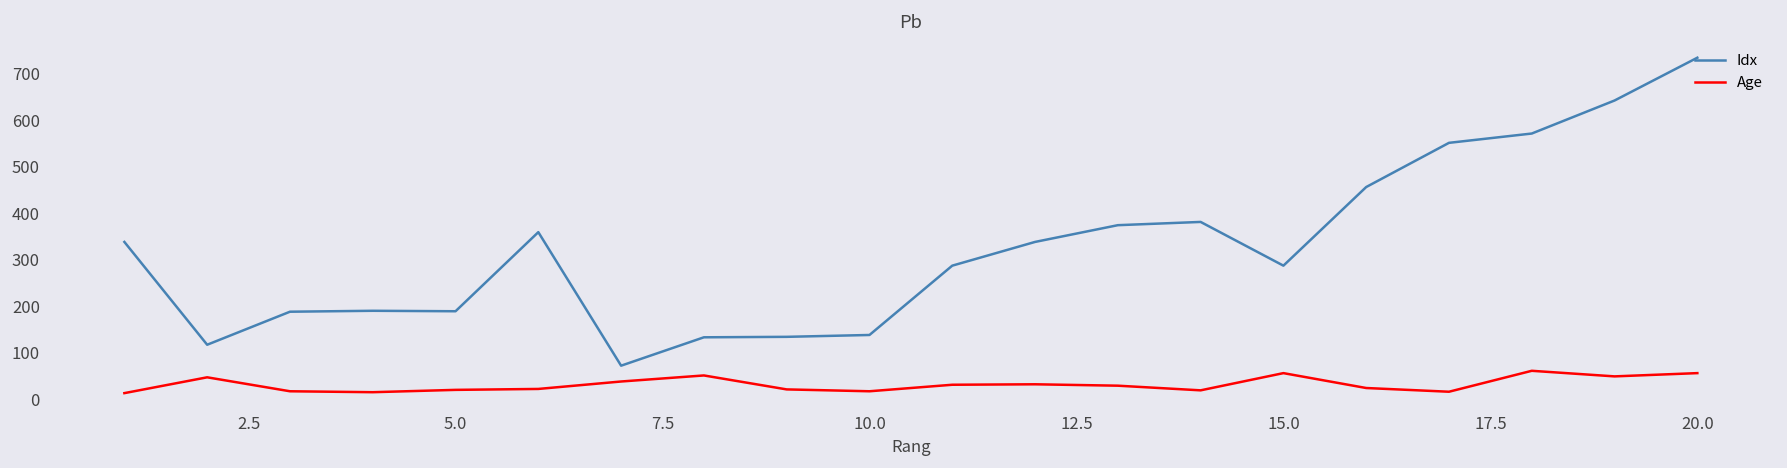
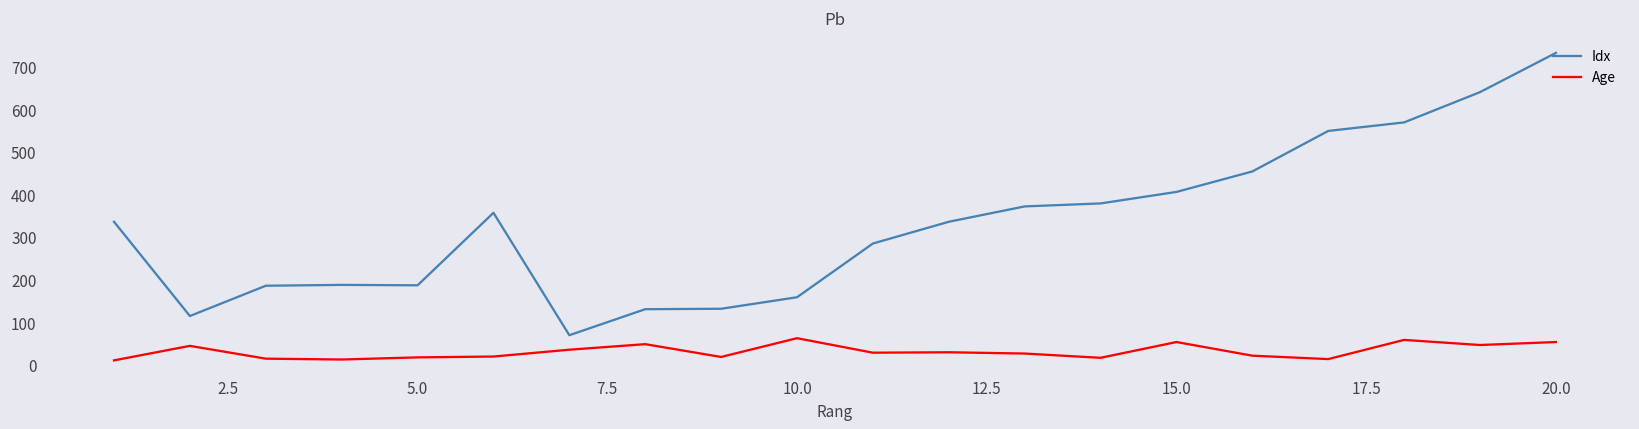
  {
    "Idx": {
      "5.0": 190,
-     "10.0": 140,
-     "15.0": 290,
+     "10.0": 160,
+     "15.0": 410,
      "20.0": 730
    },
    "Age": {
      "5.0": 20,
-     "10.0": 20,
+     "10.0": 70,
      "15.0": 60,
      "20.0": 60
    }
  }
